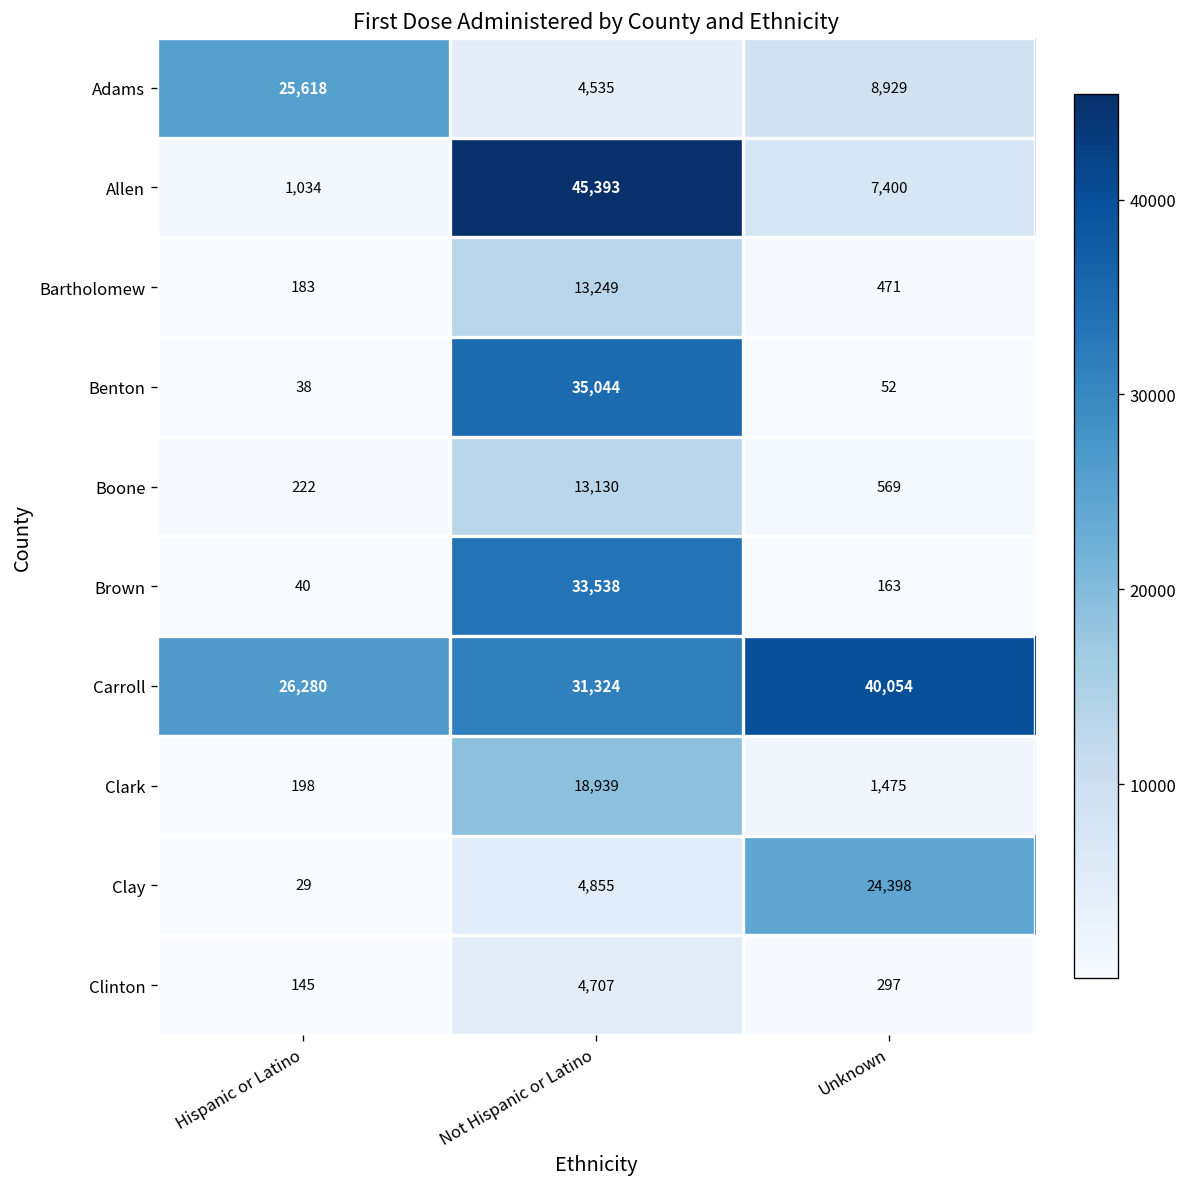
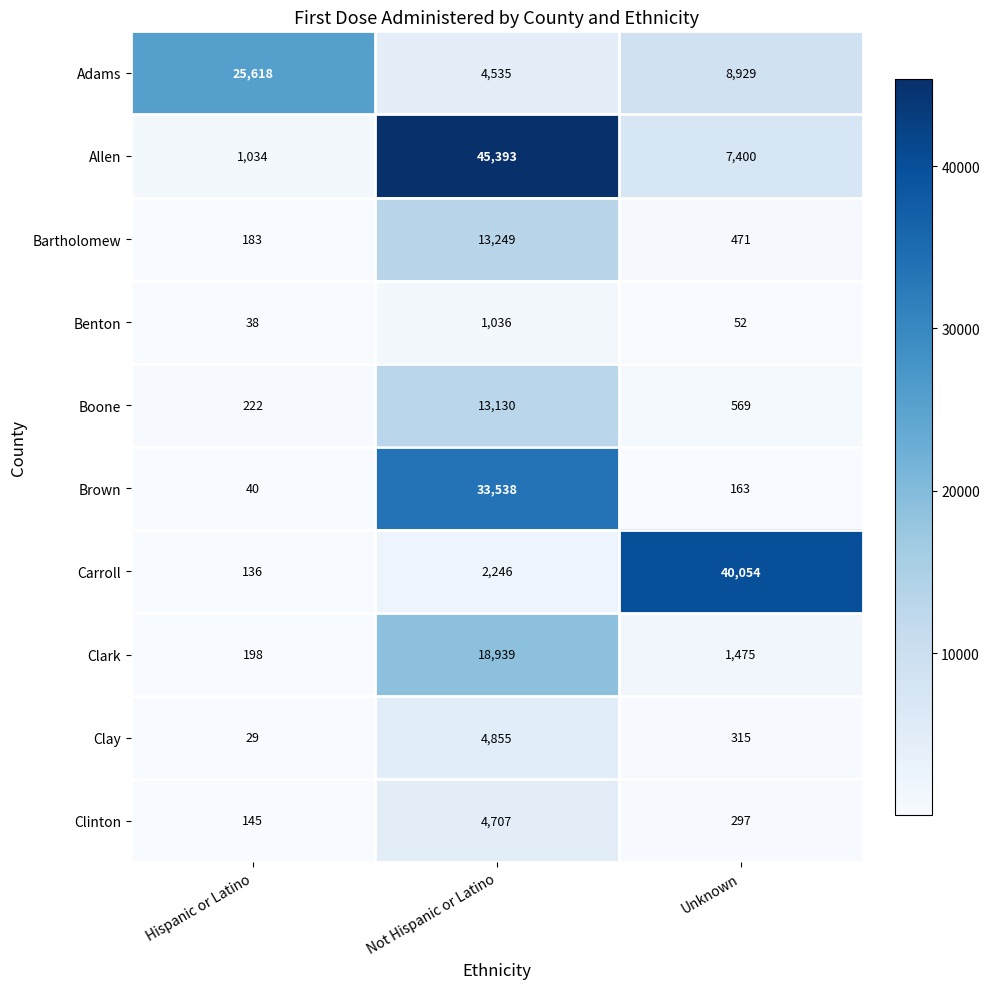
  {
    "Adams": {
      "Hispanic or Latino": "25,618",
      "Not Hispanic or Latino": "4,535",
      "Unknown": "8,929"
    },
    "Allen": {
      "Hispanic or Latino": "1,034",
      "Not Hispanic or Latino": "45,393",
      "Unknown": "7,400"
    },
    "Bartholomew": {
      "Hispanic or Latino": "183",
      "Not Hispanic or Latino": "13,249",
      "Unknown": "471"
    },
    "Benton": {
      "Hispanic or Latino": "38",
-     "Not Hispanic or Latino": "35,044",
+     "Not Hispanic or Latino": "1,036",
      "Unknown": "52"
    },
    "Boone": {
      "Hispanic or Latino": "222",
      "Not Hispanic or Latino": "13,130",
      "Unknown": "569"
    },
    "Brown": {
      "Hispanic or Latino": "40",
      "Not Hispanic or Latino": "33,538",
      "Unknown": "163"
    },
    "Carroll": {
-     "Hispanic or Latino": "26,280",
-     "Not Hispanic or Latino": "31,324",
+     "Hispanic or Latino": "136",
+     "Not Hispanic or Latino": "2,246",
      "Unknown": "40,054"
    },
    "Clark": {
      "Hispanic or Latino": "198",
      "Not Hispanic or Latino": "18,939",
      "Unknown": "1,475"
    },
    "Clay": {
      "Hispanic or Latino": "29",
      "Not Hispanic or Latino": "4,855",
-     "Unknown": "24,398"
+     "Unknown": "315"
    },
    "Clinton": {
      "Hispanic or Latino": "145",
      "Not Hispanic or Latino": "4,707",
      "Unknown": "297"
    }
  }
